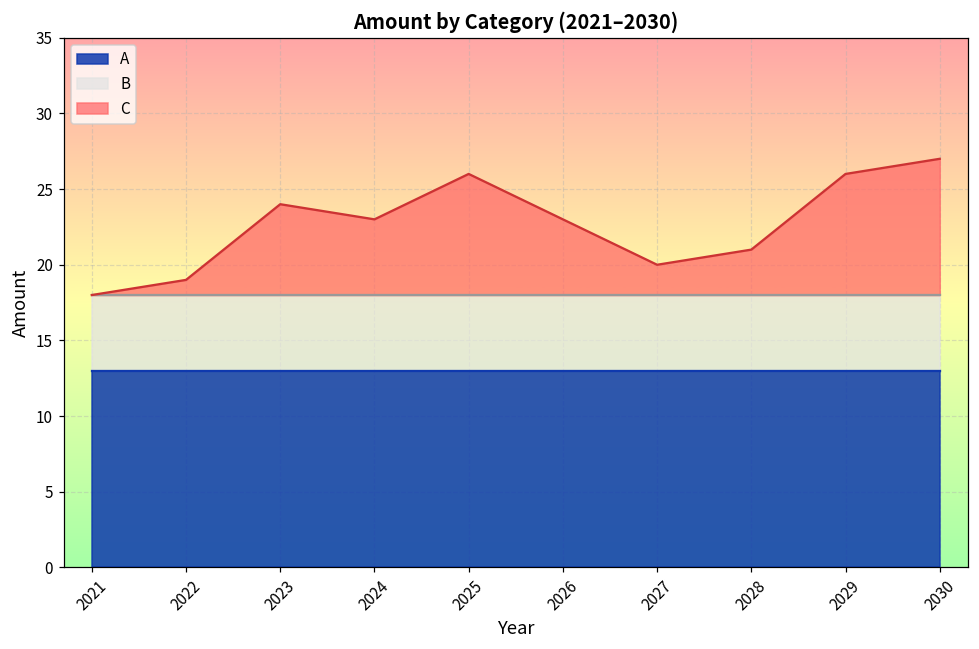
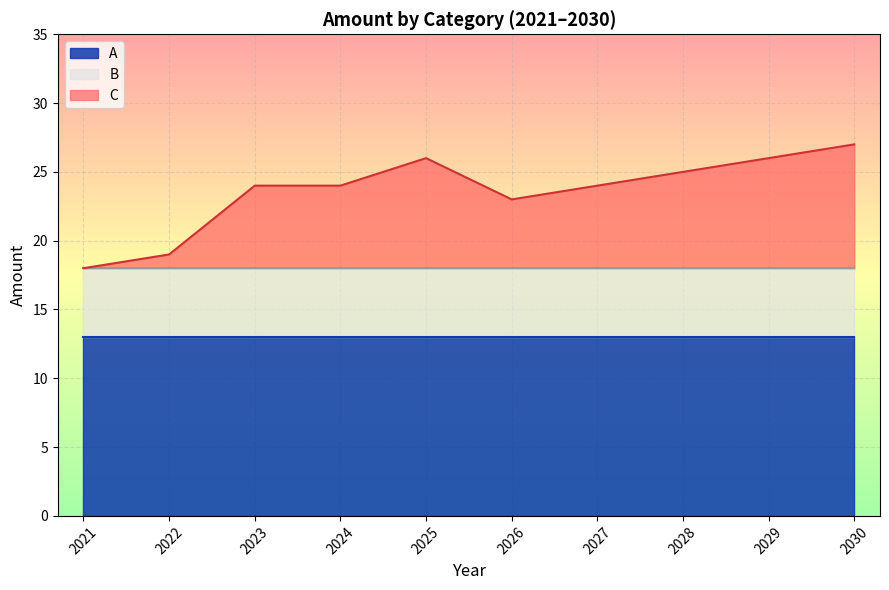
  {
    "A": {
      "2021": 13.0,
      "2022": 13.0,
      "2023": 13.0,
      "2024": 13.0,
      "2025": 13.0,
      "2026": 13.0,
      "2027": 13.0,
      "2028": 13.0,
      "2029": 13.0,
      "2030": 13.0
    },
    "B": {
      "2022": 18.0,
      "2023": 18.0,
      "2024": 18.0,
      "2025": 18.0,
      "2026": 18.0,
      "2027": 18.0,
      "2028": 18.0,
      "2029": 18.0,
      "2030": 18.0
    },
    "C": {
      "2022": 19.0,
      "2023": 24.0,
-     "2024": 23.0,
+     "2024": 24.0,
      "2025": 26.0,
      "2026": 23.0,
-     "2027": 20.0,
-     "2028": 21.0,
+     "2027": 24.0,
+     "2028": 25.0,
      "2029": 26.0,
      "2030": 27.0
    }
  }
